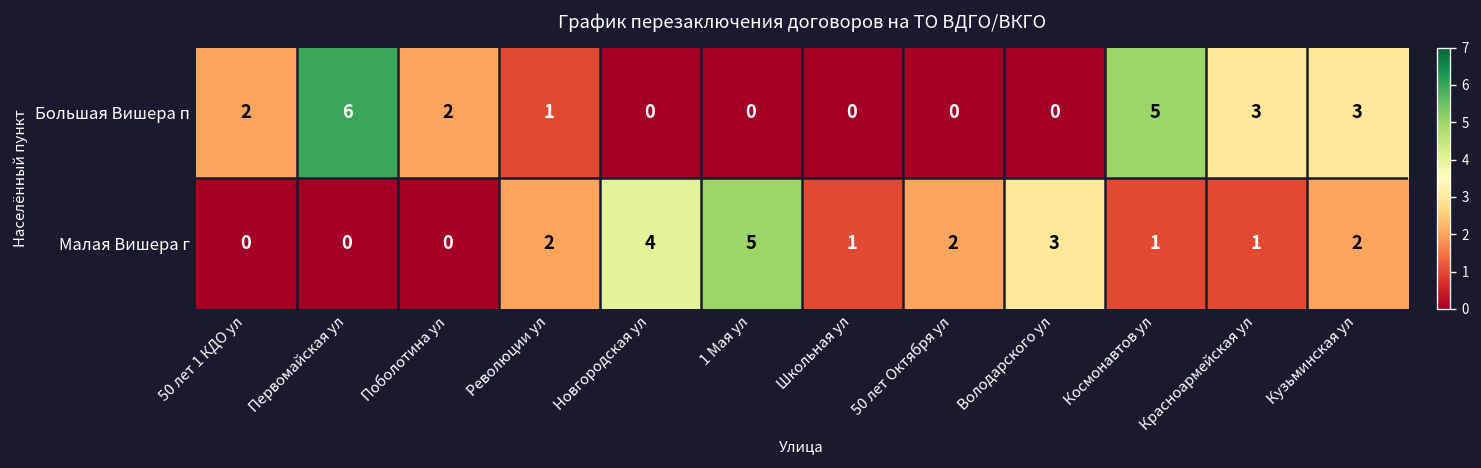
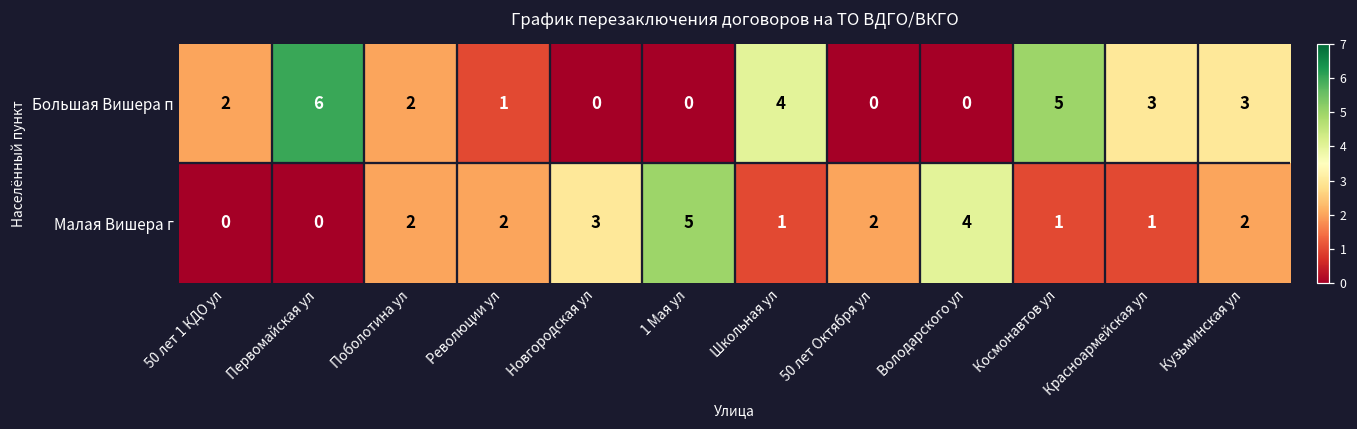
  {
    "Большая Вишера п": {
      "50 лет 1 КДО ул": 2,
      "Первомайская ул": 6,
      "Поболотина ул": 2,
      "Революции ул": 1,
      "Новгородская ул": 0,
      "1 Мая ул": 0,
-     "Школьная ул": 0,
+     "Школьная ул": 4,
      "50 лет Октября ул": 0,
      "Володарского ул": 0,
      "Космонавтов ул": 5,
      "Красноармейская ул": 3,
      "Кузьминская ул": 3
    },
    "Малая Вишера г": {
      "50 лет 1 КДО ул": 0,
      "Первомайская ул": 0,
-     "Поболотина ул": 0,
+     "Поболотина ул": 2,
      "Революции ул": 2,
-     "Новгородская ул": 4,
+     "Новгородская ул": 3,
      "1 Мая ул": 5,
      "Школьная ул": 1,
      "50 лет Октября ул": 2,
-     "Володарского ул": 3,
+     "Володарского ул": 4,
      "Космонавтов ул": 1,
      "Красноармейская ул": 1,
      "Кузьминская ул": 2
    }
  }
